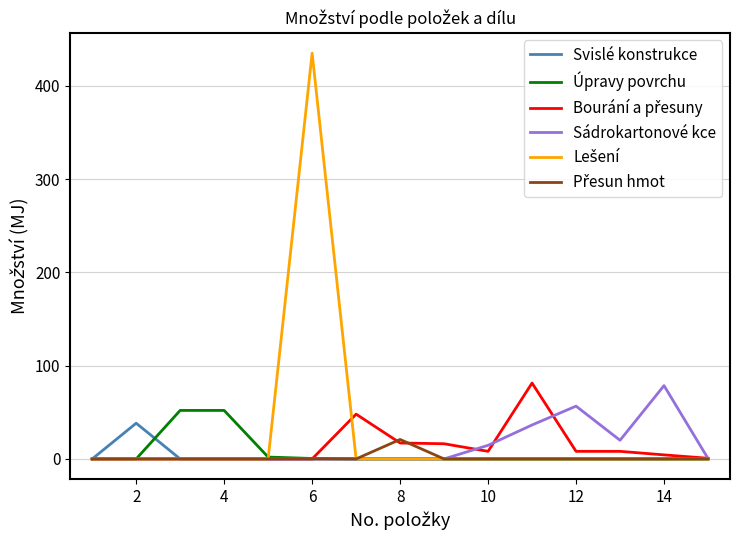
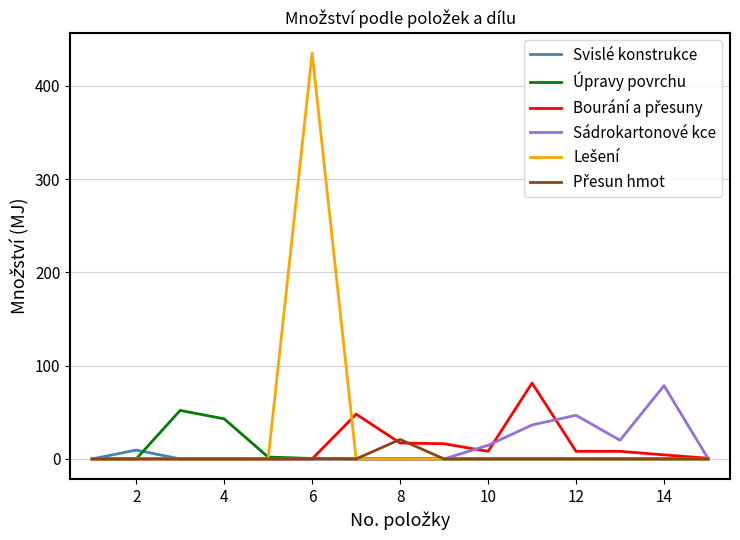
  {
    "Svislé konstrukce": {
-     "2": 40
+     "2": 10
    },
    "Úpravy povrchu": {
-     "4": 50
+     "4": 40
    },
    "Bourání a přesuny": {
      "8": 20,
      "10": 10,
      "12": 10,
      "14": 0
    },
    "Sádrokartonové kce": {
      "10": 10,
-     "12": 60,
+     "12": 50,
      "14": 80
    },
    "Lešení": {
      "6": 440
    },
    "Přesun hmot": {
      "8": 20
    }
  }
